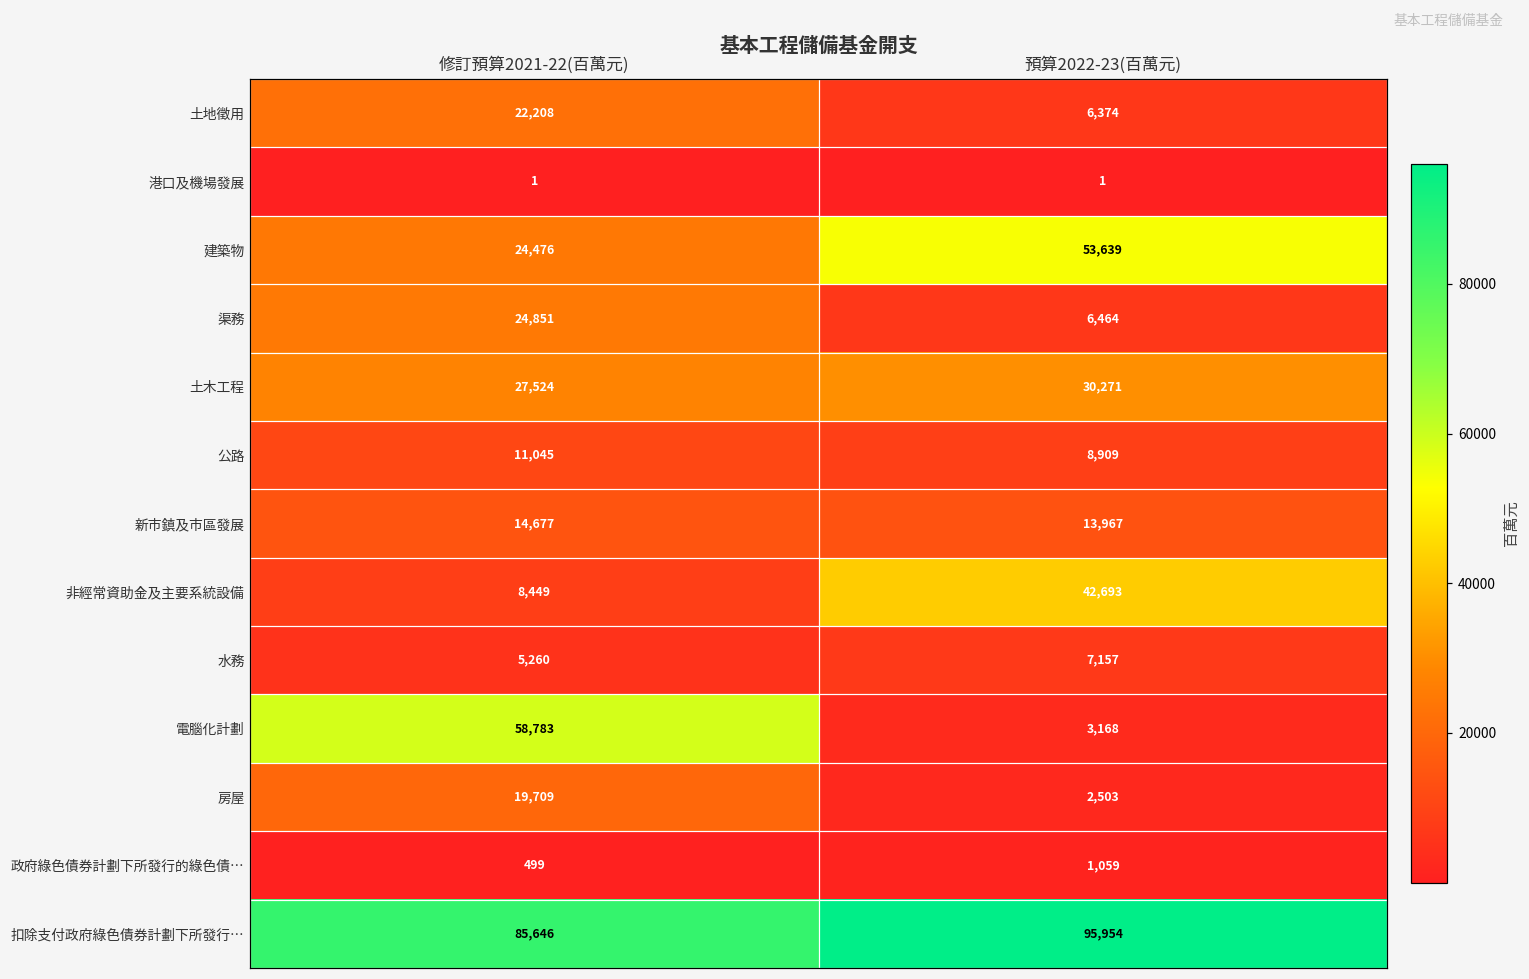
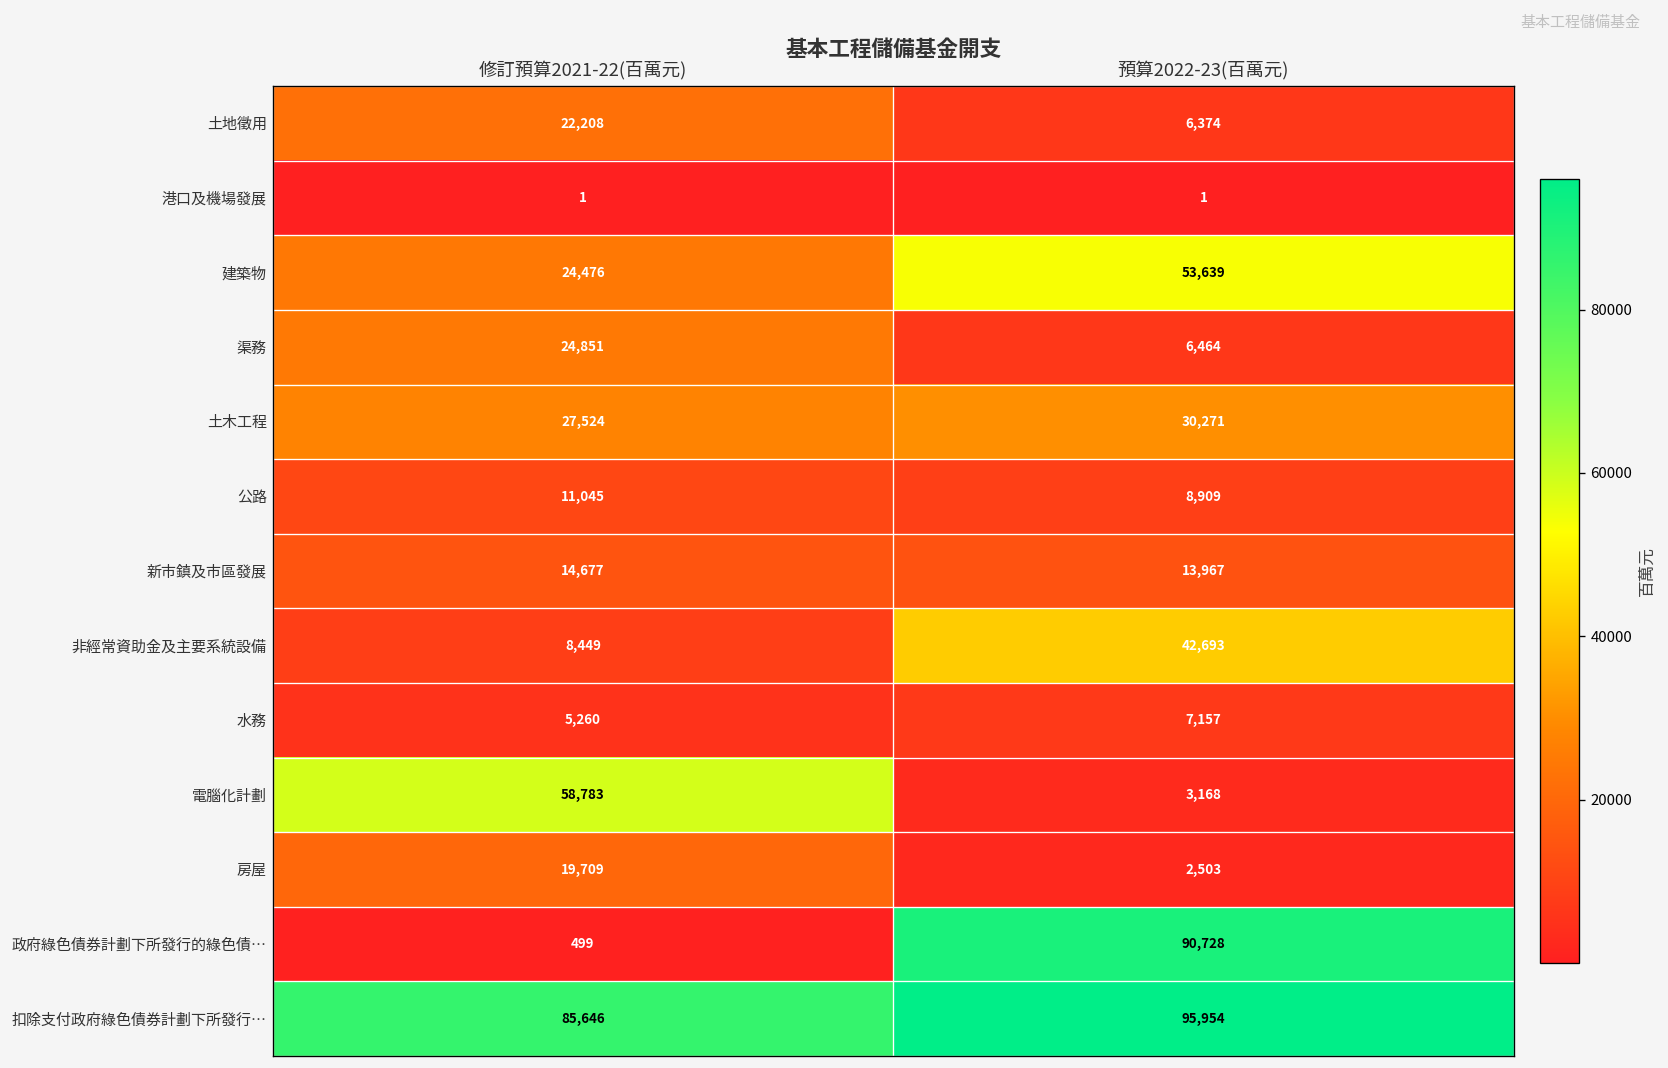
  {
    "土地徵用": {
      "修訂預算2021-22(百萬元)": "22,208",
      "預算2022-23(百萬元)": "6,374"
    },
    "港口及機場發展": {
      "修訂預算2021-22(百萬元)": "1",
      "預算2022-23(百萬元)": "1"
    },
    "建築物": {
      "修訂預算2021-22(百萬元)": "24,476",
      "預算2022-23(百萬元)": "53,639"
    },
    "渠務": {
      "修訂預算2021-22(百萬元)": "24,851",
      "預算2022-23(百萬元)": "6,464"
    },
    "土木工程": {
      "修訂預算2021-22(百萬元)": "27,524",
      "預算2022-23(百萬元)": "30,271"
    },
    "公路": {
      "修訂預算2021-22(百萬元)": "11,045",
      "預算2022-23(百萬元)": "8,909"
    },
    "新市鎮及市區發展": {
      "修訂預算2021-22(百萬元)": "14,677",
      "預算2022-23(百萬元)": "13,967"
    },
    "非經常資助金及主要系統設備": {
      "修訂預算2021-22(百萬元)": "8,449",
      "預算2022-23(百萬元)": "42,693"
    },
    "水務": {
      "修訂預算2021-22(百萬元)": "5,260",
      "預算2022-23(百萬元)": "7,157"
    },
    "電腦化計劃": {
      "修訂預算2021-22(百萬元)": "58,783",
      "預算2022-23(百萬元)": "3,168"
    },
    "房屋": {
      "修訂預算2021-22(百萬元)": "19,709",
      "預算2022-23(百萬元)": "2,503"
    },
    "政府綠色債券計劃下所發行的綠色債…": {
      "修訂預算2021-22(百萬元)": "499",
-     "預算2022-23(百萬元)": "1,059"
+     "預算2022-23(百萬元)": "90,728"
    },
    "扣除支付政府綠色債券計劃下所發行…": {
      "修訂預算2021-22(百萬元)": "85,646",
      "預算2022-23(百萬元)": "95,954"
    }
  }
